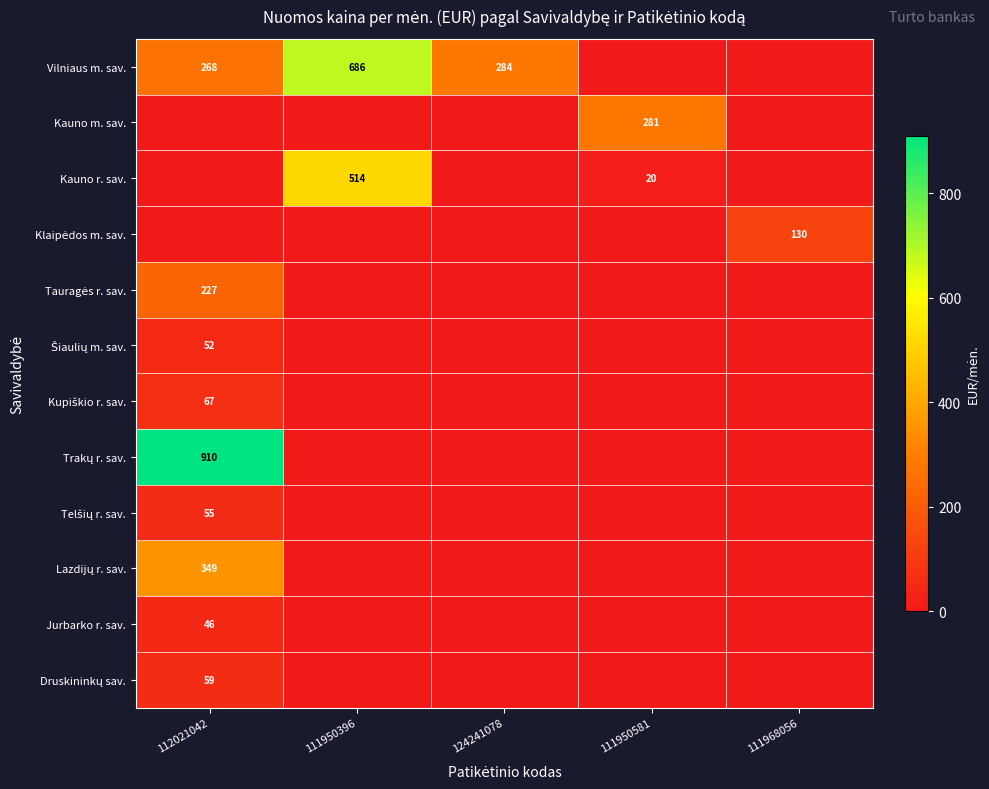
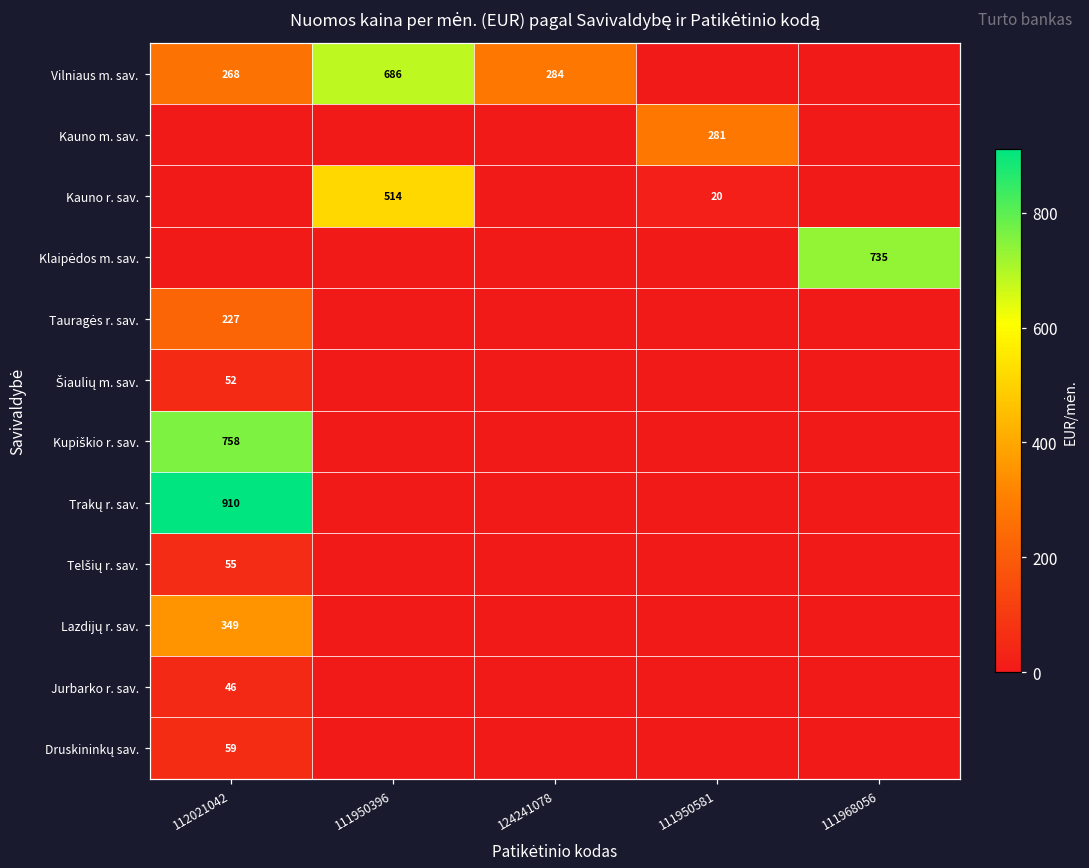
  {
    "Vilniaus m. sav.": {
      "112021042": 268,
      "111950396": 686,
      "124241078": 284
    },
    "Kauno m. sav.": {
      "111950581": 281
    },
    "Kauno r. sav.": {
      "111950396": 514,
      "111950581": 20
    },
    "Klaipėdos m. sav.": {
-     "111968056": 130
+     "111968056": 735
    },
    "Tauragės r. sav.": {
      "112021042": 227
    },
    "Šiaulių m. sav.": {
      "112021042": 52
    },
    "Kupiškio r. sav.": {
-     "112021042": 67
+     "112021042": 758
    },
    "Trakų r. sav.": {
      "112021042": 910
    },
    "Telšių r. sav.": {
      "112021042": 55
    },
    "Lazdijų r. sav.": {
      "112021042": 349
    },
    "Jurbarko r. sav.": {
      "112021042": 46
    },
    "Druskininkų sav.": {
      "112021042": 59
    }
  }
